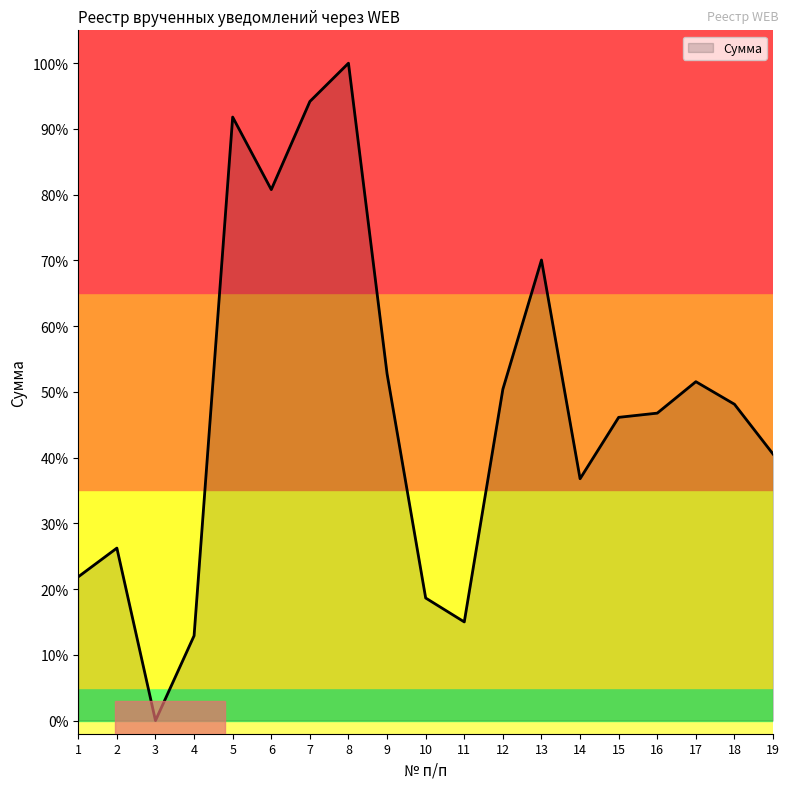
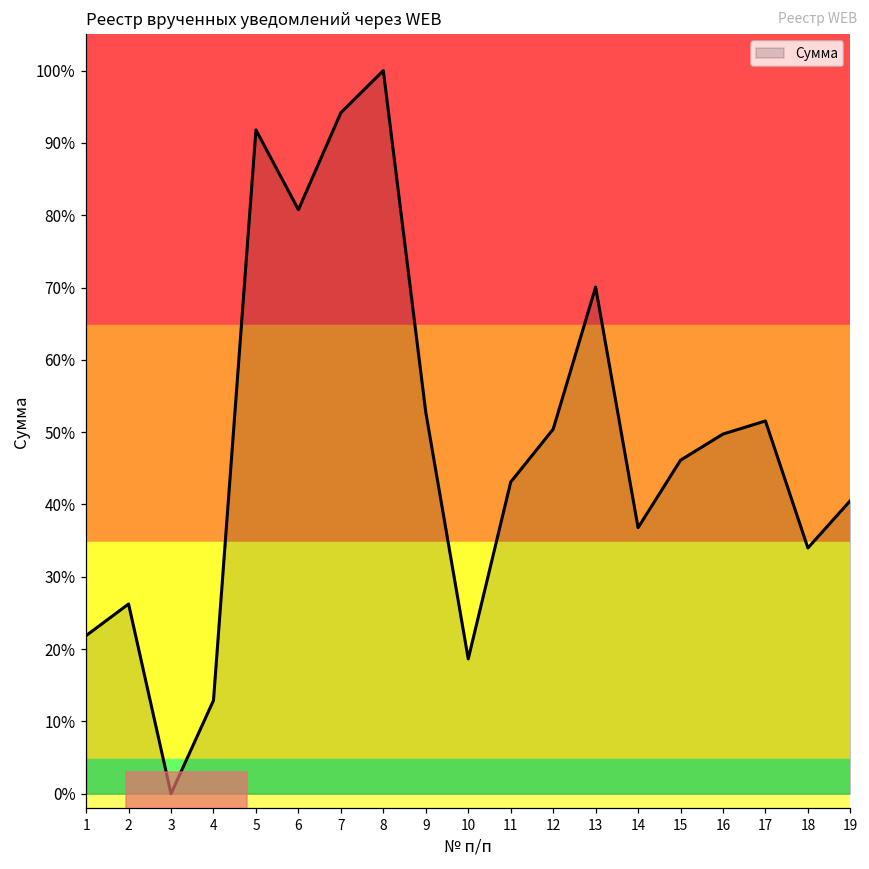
  {
    "1": "22%",
    "2": "26%",
    "4": "13%",
    "5": "92%",
    "6": "81%",
    "7": "94%",
    "8": "100%",
    "9": "53%",
    "10": "19%",
-   "11": "15%",
+   "11": "43%",
    "12": "50%",
    "13": "70%",
    "14": "37%",
    "15": "46%",
-   "16": "47%",
+   "16": "50%",
    "17": "52%",
-   "18": "48%",
+   "18": "34%",
    "19": "41%"
  }
